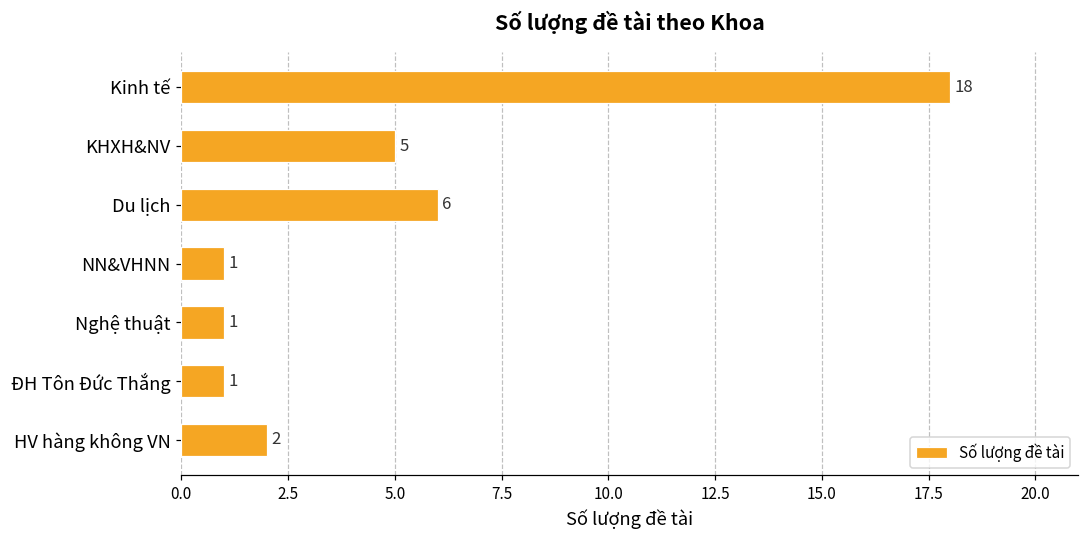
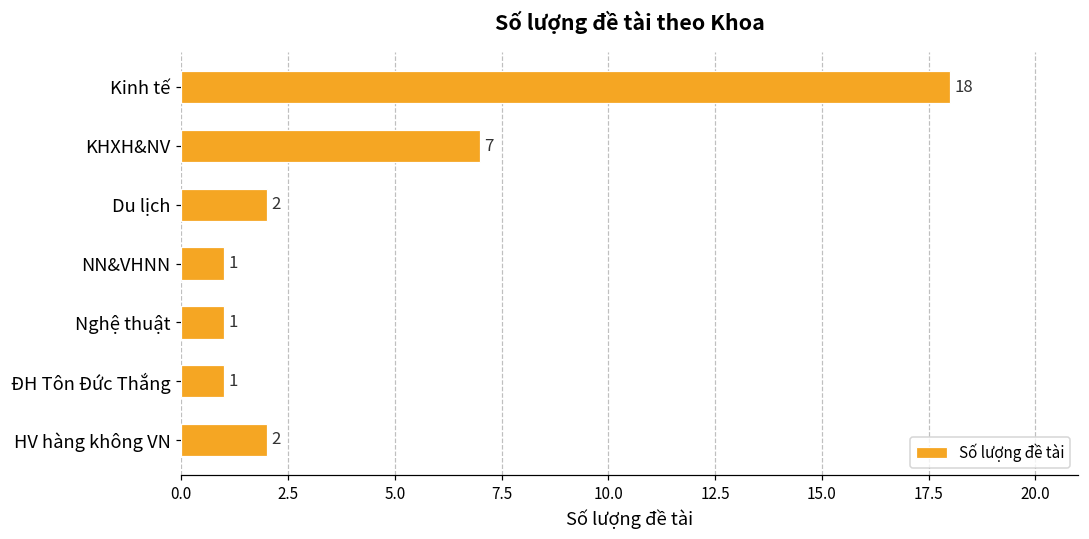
  {
    "Kinh tế": 18,
-   "KHXH&NV": 5,
-   "Du lịch": 6,
+   "KHXH&NV": 7,
+   "Du lịch": 2,
    "NN&VHNN": 1,
    "Nghệ thuật": 1,
    "ĐH Tôn Đức Thắng": 1,
    "HV hàng không VN": 2
  }
